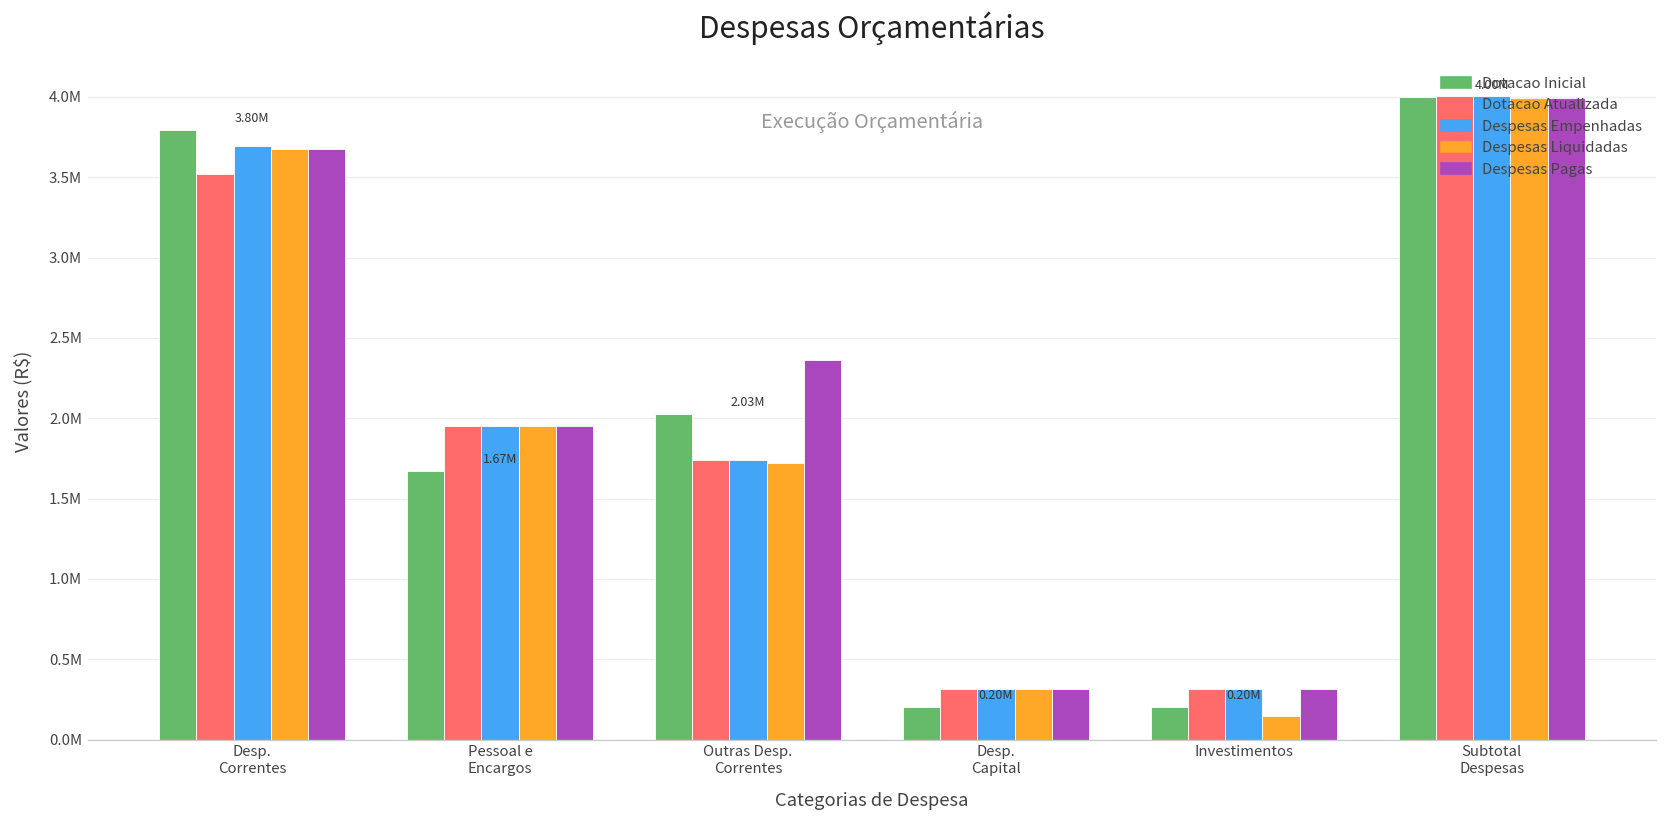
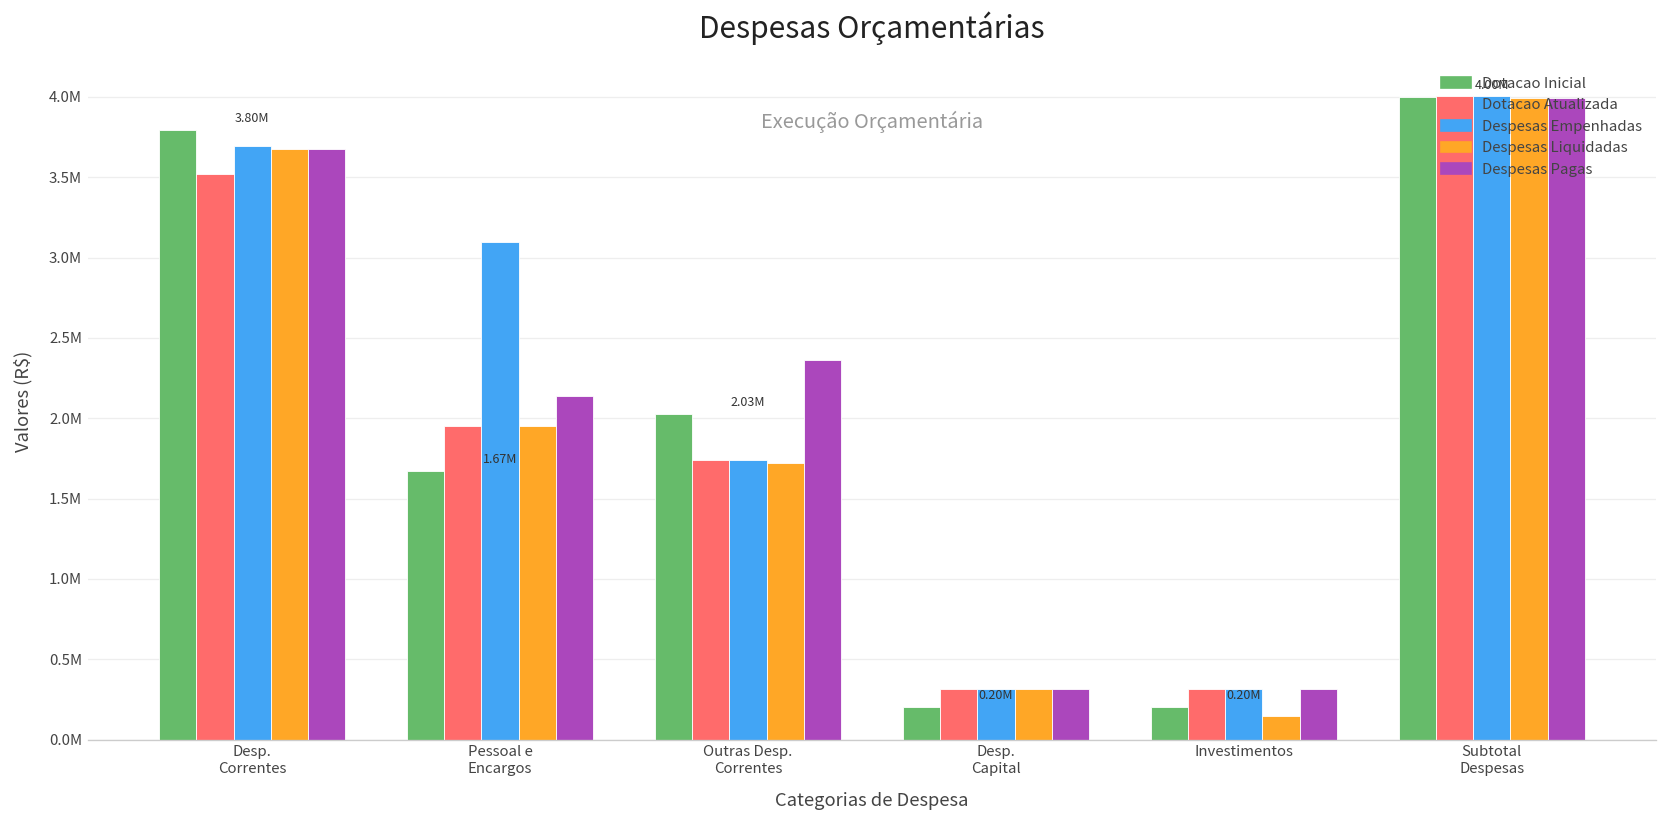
  {
    "Dotacao Inicial": {
      "Desp. Correntes": 3800000,
      "Pessoal e Encargos": 1670000,
      "Outras Desp. Correntes": 2030000,
      "Desp. Capital": 200000,
      "Investimentos": 200000,
      "Subtotal Despesas": 4000000
    },
    "Dotacao Atualizada": {
      "Desp. Correntes": 3520000,
      "Pessoal e Encargos": 1950000,
      "Outras Desp. Correntes": 1740000,
      "Desp. Capital": 320000,
      "Investimentos": 320000,
      "Subtotal Despesas": 4010000
    },
    "Despesas Empenhadas": {
-     "Pessoal e Encargos": 1950000,
+     "Pessoal e Encargos": 3090000,
      "Outras Desp. Correntes": 1740000
    },
    "Despesas Liquidadas": {
      "Desp. Correntes": 3670000,
      "Pessoal e Encargos": 1950000,
      "Outras Desp. Correntes": 1720000,
      "Desp. Capital": 320000,
      "Investimentos": 150000,
      "Subtotal Despesas": 3990000
    },
    "Despesas Pagas": {
      "Desp. Correntes": 3670000,
-     "Pessoal e Encargos": 1950000,
+     "Pessoal e Encargos": 2140000,
      "Outras Desp. Correntes": 2360000,
      "Desp. Capital": 320000,
      "Investimentos": 320000,
      "Subtotal Despesas": 3990000
    }
  }
